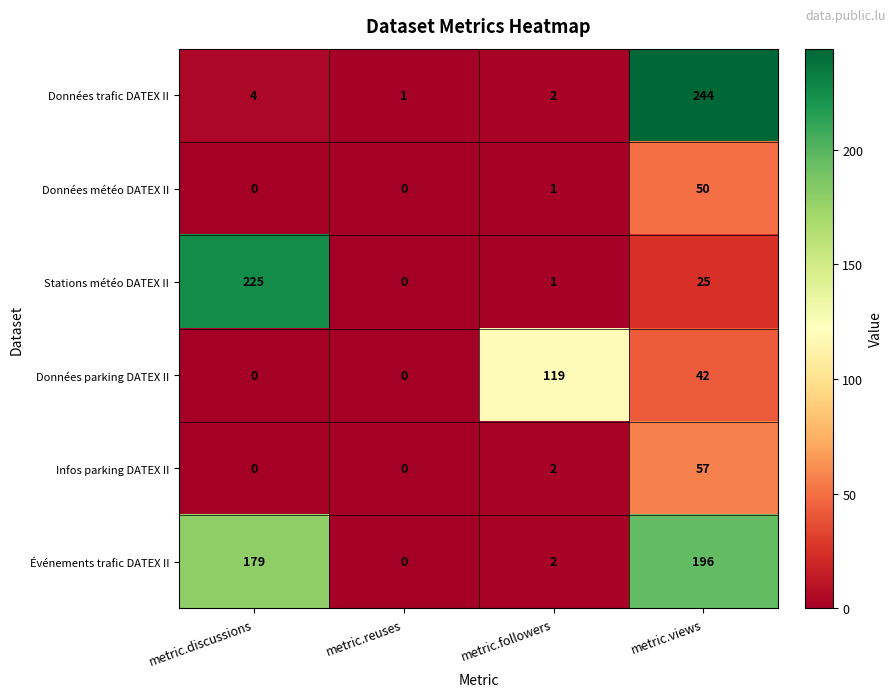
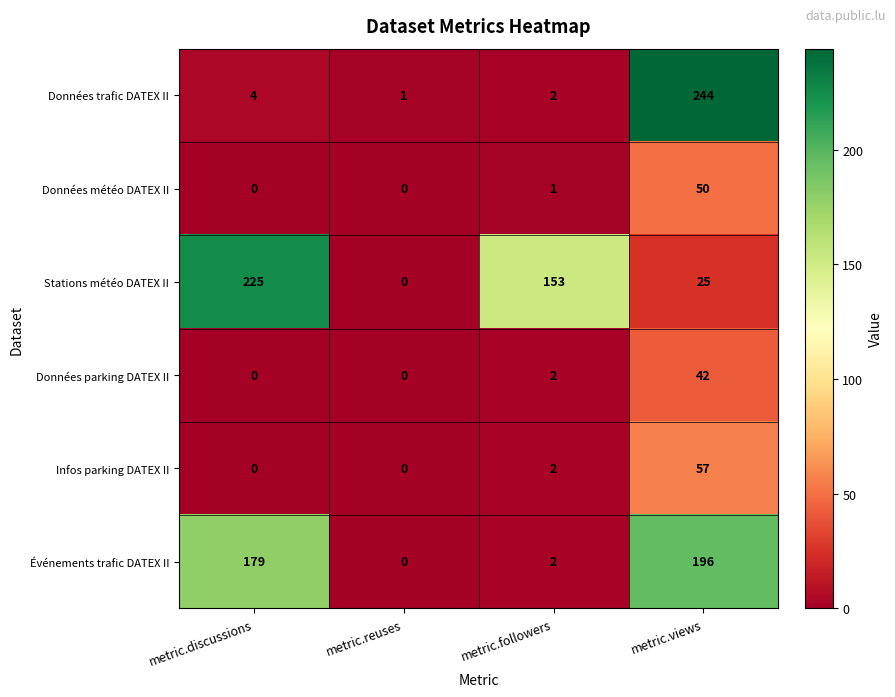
  {
    "Données trafic DATEX II": {
      "metric.discussions": 4,
      "metric.reuses": 1,
      "metric.followers": 2,
      "metric.views": 244
    },
    "Données météo DATEX II": {
      "metric.discussions": 0,
      "metric.reuses": 0,
      "metric.followers": 1,
      "metric.views": 50
    },
    "Stations météo DATEX II": {
      "metric.discussions": 225,
      "metric.reuses": 0,
-     "metric.followers": 1,
+     "metric.followers": 153,
      "metric.views": 25
    },
    "Données parking DATEX II": {
      "metric.discussions": 0,
      "metric.reuses": 0,
-     "metric.followers": 119,
+     "metric.followers": 2,
      "metric.views": 42
    },
    "Infos parking DATEX II": {
      "metric.discussions": 0,
      "metric.reuses": 0,
      "metric.followers": 2,
      "metric.views": 57
    },
    "Événements trafic DATEX II": {
      "metric.discussions": 179,
      "metric.reuses": 0,
      "metric.followers": 2,
      "metric.views": 196
    }
  }
